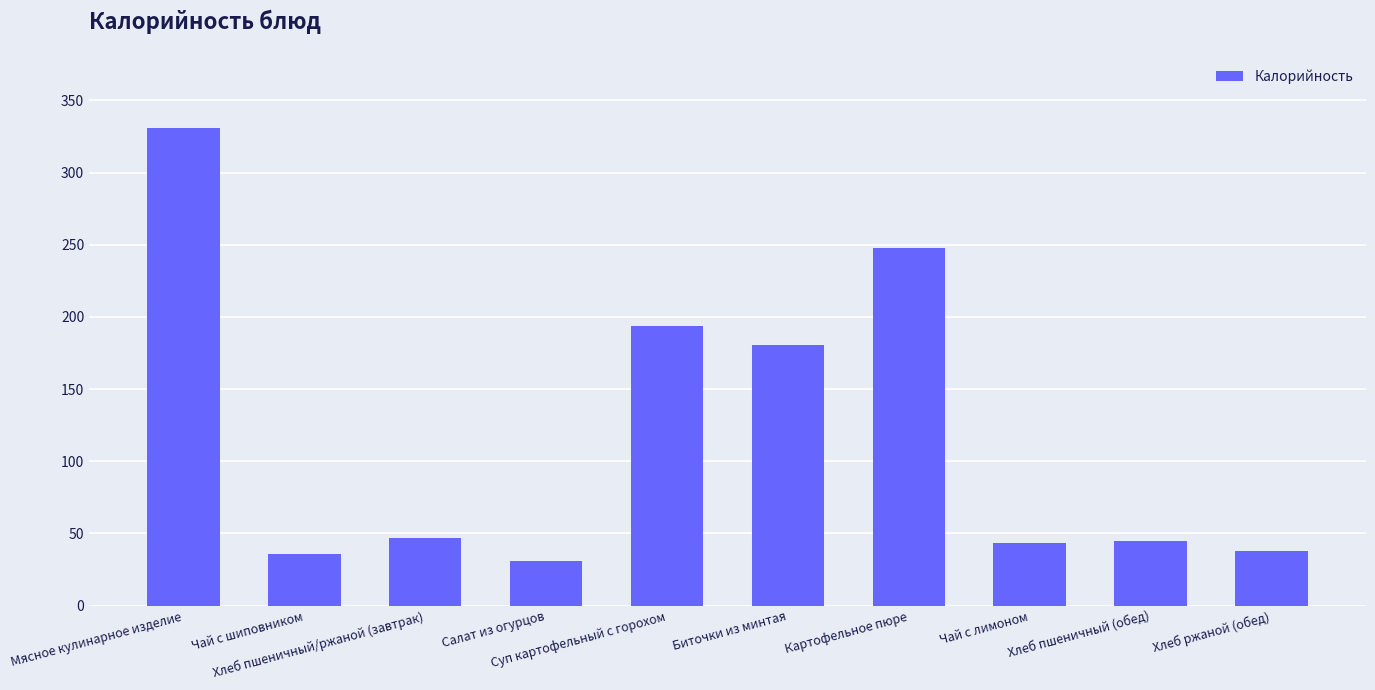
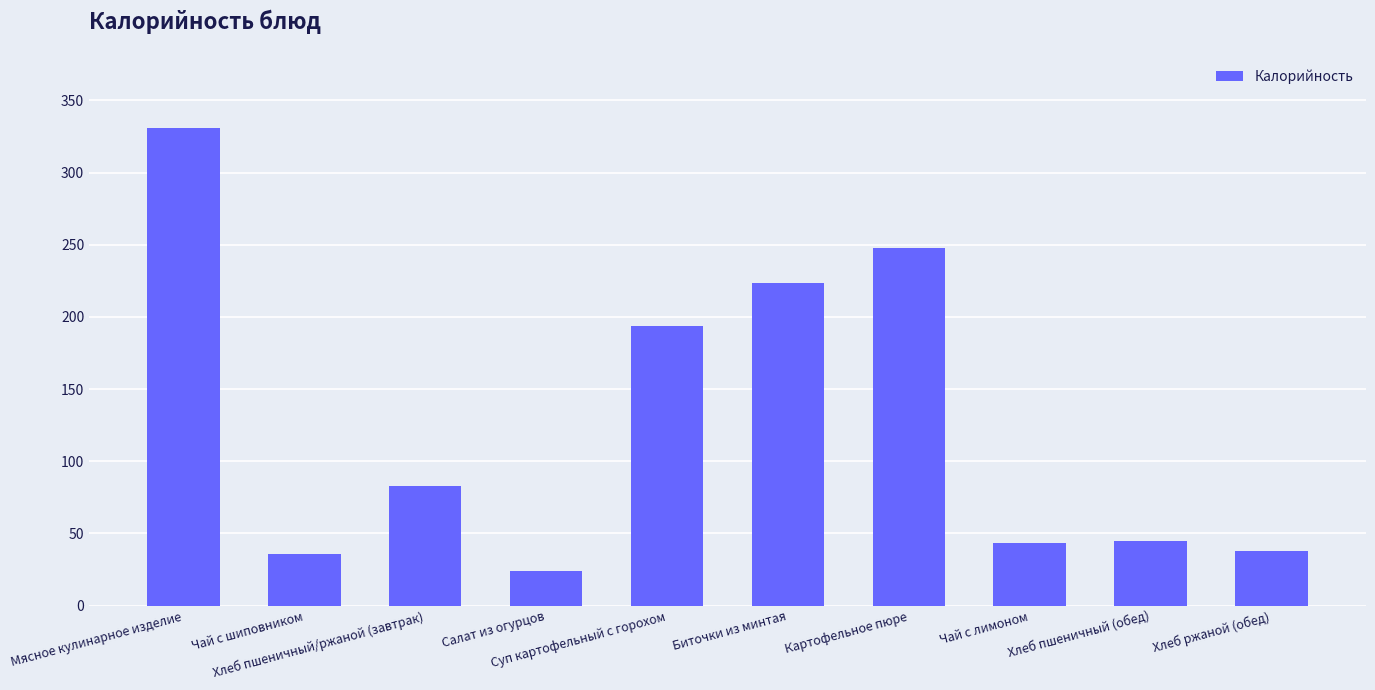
  {
    "Мясное кулинарное изделие": 331,
    "Чай с шиповником": 36,
-   "Хлеб пшеничный/ржаной (завтрак)": 47,
-   "Салат из огурцов": 31,
+   "Хлеб пшеничный/ржаной (завтрак)": 83,
+   "Салат из огурцов": 24,
    "Суп картофельный с горохом": 194,
-   "Биточки из минтая": 180,
+   "Биточки из минтая": 223,
    "Картофельное пюре": 248,
    "Чай с лимоном": 44,
    "Хлеб пшеничный (обед)": 45,
    "Хлеб ржаной (обед)": 38
  }
